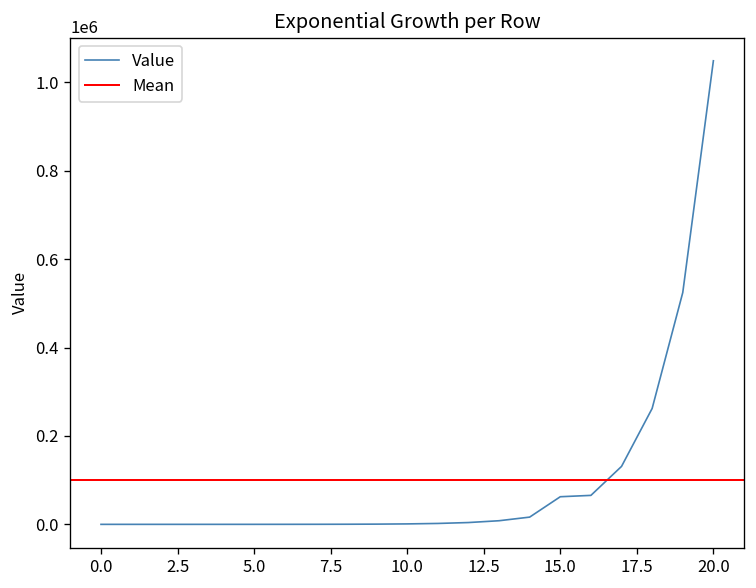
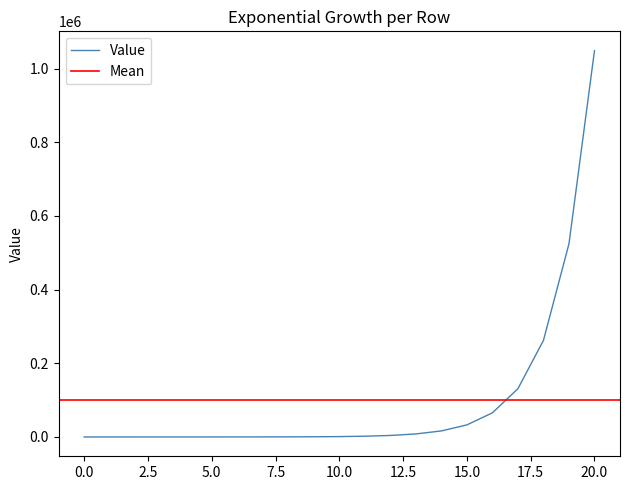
  {
    "0.0": 0,
    "5.0": 0,
    "10.0": 0,
-   "15.0": 60000,
+   "15.0": 30000,
    "20.0": 1050000
  }
